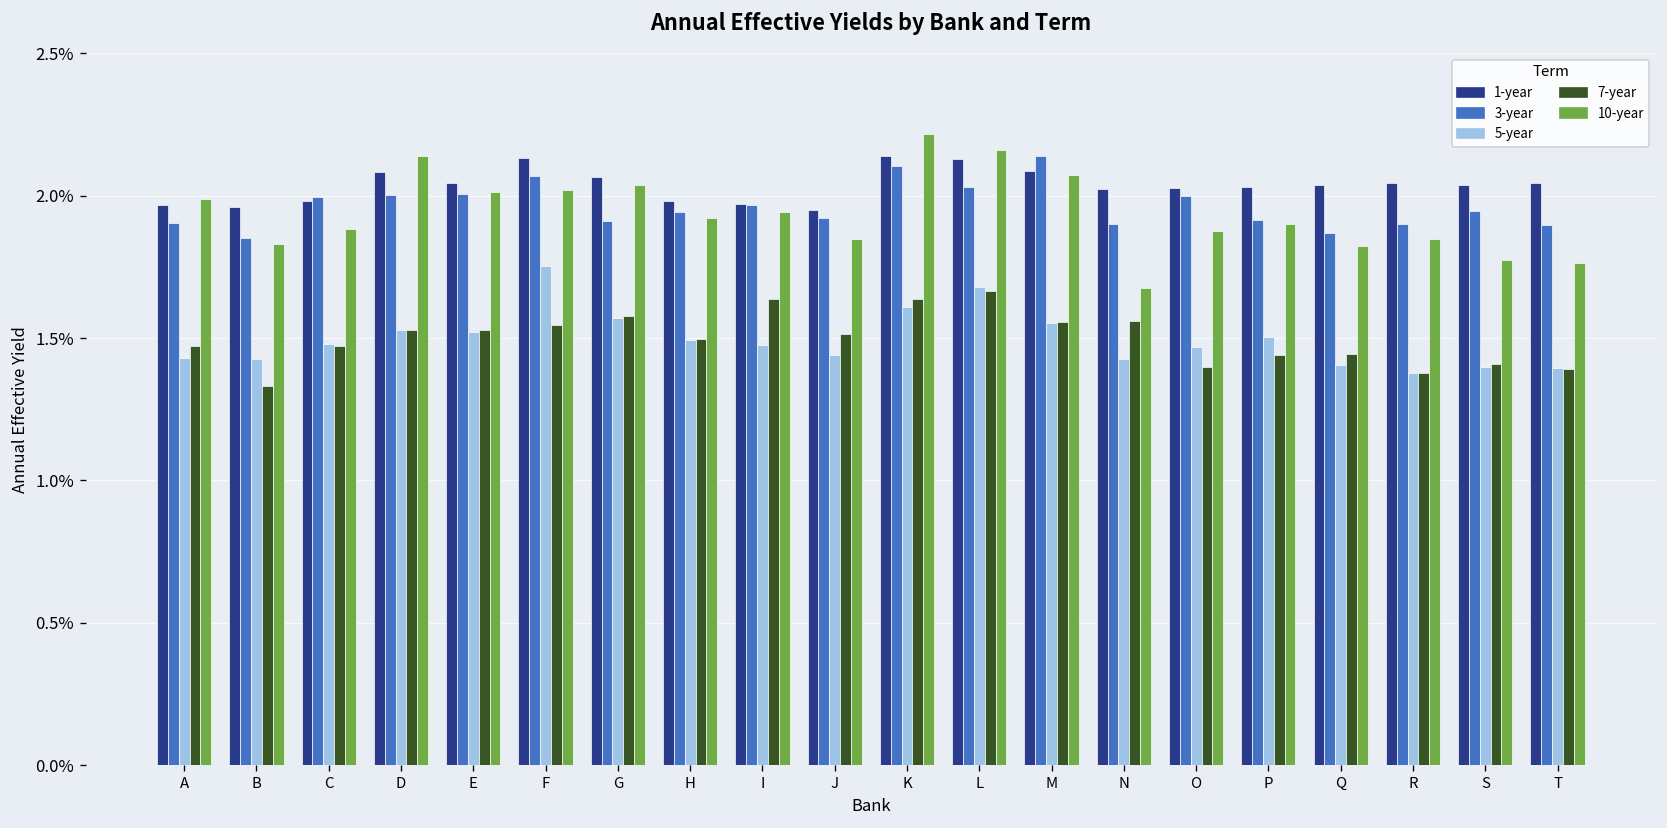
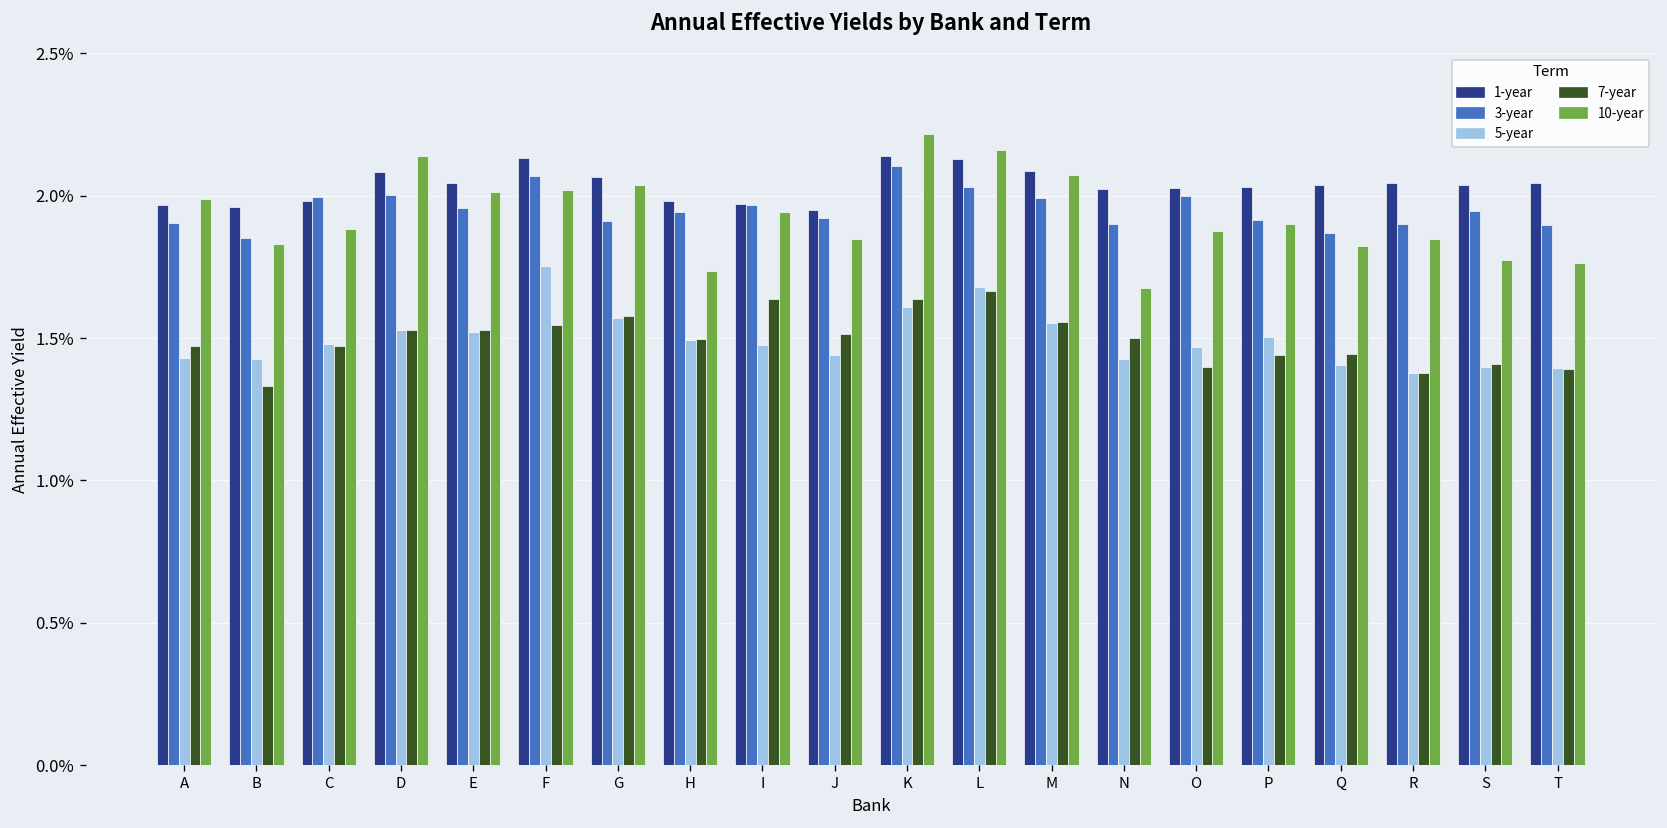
  {
    "1-year": {
      "A": "1.97%",
      "B": "1.96%",
      "C": "1.98%",
      "D": "2.08%",
      "E": "2.04%",
      "F": "2.13%",
      "G": "2.07%",
      "H": "1.98%",
      "I": "1.97%",
      "J": "1.95%",
      "K": "2.14%",
      "L": "2.13%",
      "M": "2.09%",
      "N": "2.02%",
      "O": "2.03%",
      "P": "2.03%",
      "Q": "2.04%",
      "R": "2.05%",
      "S": "2.04%",
      "T": "2.04%"
    },
    "3-year": {
      "A": "1.90%",
      "B": "1.85%",
      "C": "2.00%",
      "D": "2.00%",
-     "E": "2.01%",
+     "E": "1.96%",
      "F": "2.07%",
      "G": "1.91%",
      "H": "1.94%",
      "I": "1.97%",
      "J": "1.92%",
      "K": "2.10%",
      "L": "2.03%",
-     "M": "2.14%",
+     "M": "1.99%",
      "N": "1.90%",
      "O": "2.00%",
      "P": "1.91%",
      "Q": "1.87%",
      "R": "1.90%",
      "S": "1.95%",
      "T": "1.90%"
    },
    "5-year": {
      "A": "1.43%",
      "B": "1.42%",
      "C": "1.48%",
      "D": "1.53%",
      "E": "1.52%",
      "F": "1.75%",
      "G": "1.57%",
      "H": "1.49%",
      "I": "1.48%",
      "J": "1.44%",
      "K": "1.61%",
      "L": "1.68%",
      "M": "1.55%",
      "N": "1.42%",
      "O": "1.47%",
      "P": "1.51%",
      "Q": "1.41%",
      "R": "1.38%",
      "S": "1.40%",
      "T": "1.40%"
    },
    "7-year": {
      "A": "1.47%",
      "B": "1.33%",
      "C": "1.47%",
      "D": "1.53%",
      "E": "1.53%",
      "F": "1.55%",
      "G": "1.58%",
      "H": "1.50%",
      "I": "1.64%",
      "J": "1.51%",
      "K": "1.64%",
      "L": "1.66%",
      "M": "1.56%",
-     "N": "1.56%",
+     "N": "1.50%",
      "O": "1.40%",
      "P": "1.44%",
      "Q": "1.45%",
      "R": "1.38%",
      "S": "1.41%",
      "T": "1.39%"
    },
    "10-year": {
      "A": "1.99%",
      "B": "1.83%",
      "C": "1.88%",
      "D": "2.14%",
      "E": "2.01%",
      "F": "2.02%",
      "G": "2.04%",
-     "H": "1.92%",
+     "H": "1.74%",
      "I": "1.94%",
      "J": "1.85%",
      "K": "2.22%",
      "L": "2.16%",
      "M": "2.07%",
      "N": "1.68%",
      "O": "1.88%",
      "P": "1.90%",
      "Q": "1.82%",
      "R": "1.85%",
      "S": "1.78%",
      "T": "1.76%"
    }
  }
